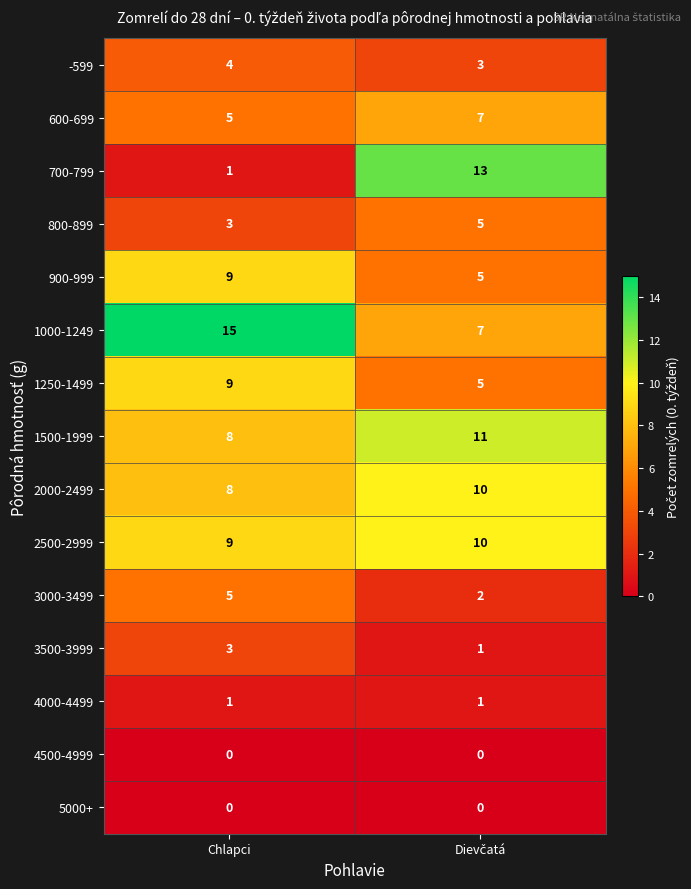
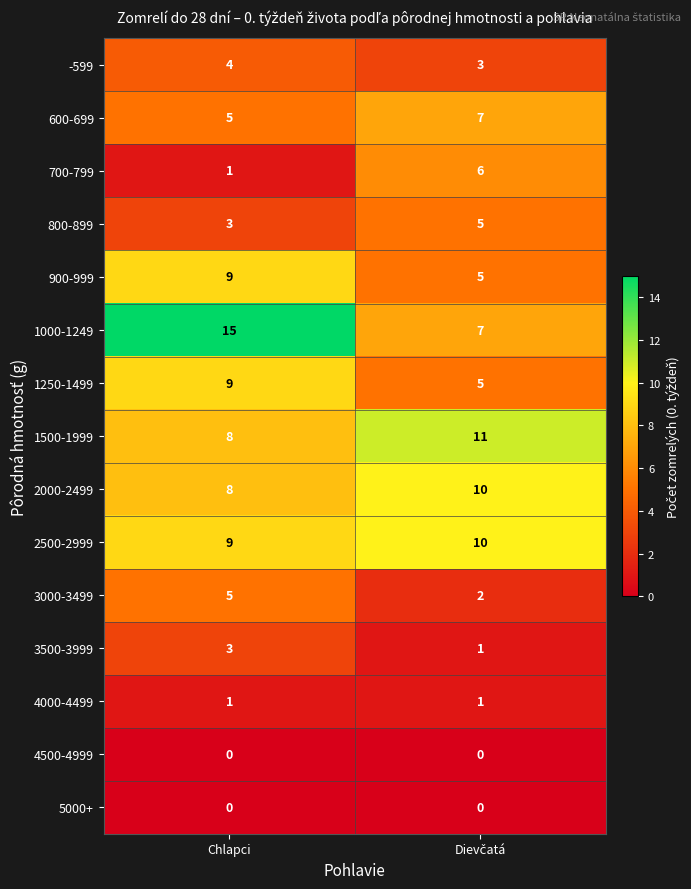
  {
    "-599": {
      "Chlapci": 4,
      "Dievčatá": 3
    },
    "600-699": {
      "Chlapci": 5,
      "Dievčatá": 7
    },
    "700-799": {
      "Chlapci": 1,
-     "Dievčatá": 13
+     "Dievčatá": 6
    },
    "800-899": {
      "Chlapci": 3,
      "Dievčatá": 5
    },
    "900-999": {
      "Chlapci": 9,
      "Dievčatá": 5
    },
    "1000-1249": {
      "Chlapci": 15,
      "Dievčatá": 7
    },
    "1250-1499": {
      "Chlapci": 9,
      "Dievčatá": 5
    },
    "1500-1999": {
      "Chlapci": 8,
      "Dievčatá": 11
    },
    "2000-2499": {
      "Chlapci": 8,
      "Dievčatá": 10
    },
    "2500-2999": {
      "Chlapci": 9,
      "Dievčatá": 10
    },
    "3000-3499": {
      "Chlapci": 5,
      "Dievčatá": 2
    },
    "3500-3999": {
      "Chlapci": 3,
      "Dievčatá": 1
    },
    "4000-4499": {
      "Chlapci": 1,
      "Dievčatá": 1
    },
    "4500-4999": {
      "Chlapci": 0,
      "Dievčatá": 0
    },
    "5000+": {
      "Chlapci": 0,
      "Dievčatá": 0
    }
  }
